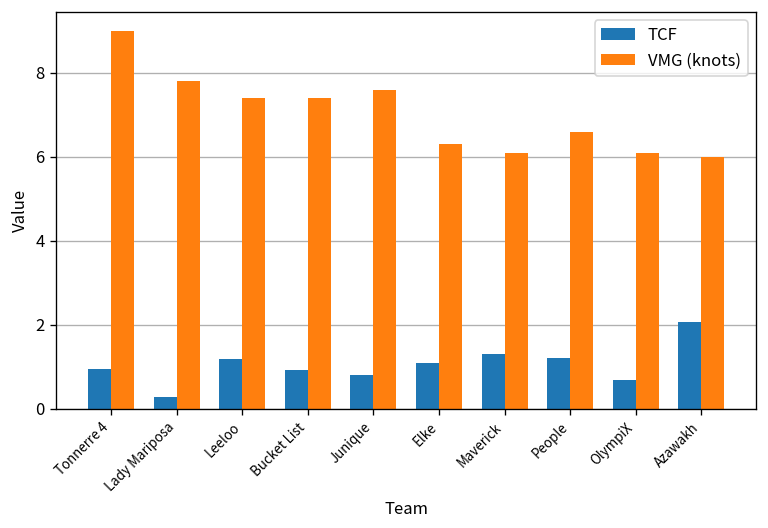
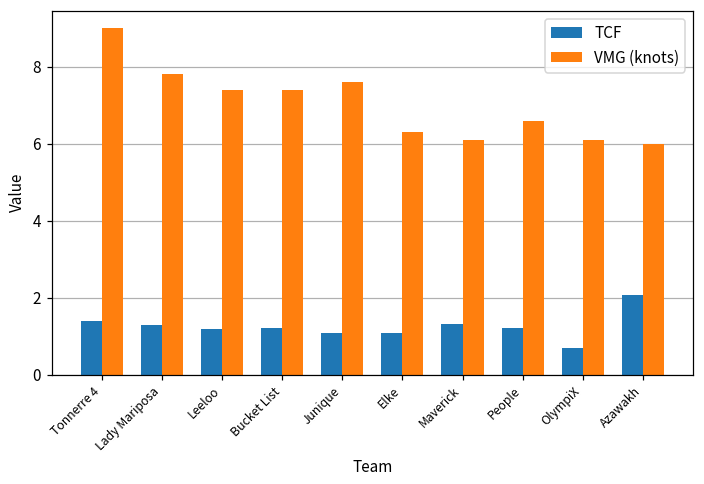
  {
    "TCF": {
-     "Tonnerre 4": 1.0,
-     "Lady Mariposa": 0.3,
+     "Tonnerre 4": 1.4,
+     "Lady Mariposa": 1.3,
      "Leeloo": 1.2,
-     "Bucket List": 0.9,
-     "Junique": 0.8,
+     "Bucket List": 1.2,
+     "Junique": 1.1,
      "Elke": 1.1,
      "Maverick": 1.3,
      "People": 1.2,
      "OlympiX": 0.7,
      "Azawakh": 2.1
    },
    "VMG (knots)": {
      "Tonnerre 4": 9.0,
      "Lady Mariposa": 7.8,
      "Leeloo": 7.4,
      "Bucket List": 7.4,
      "Junique": 7.6,
      "Elke": 6.3,
      "Maverick": 6.1,
      "People": 6.6,
      "OlympiX": 6.1,
      "Azawakh": 6.0
    }
  }
